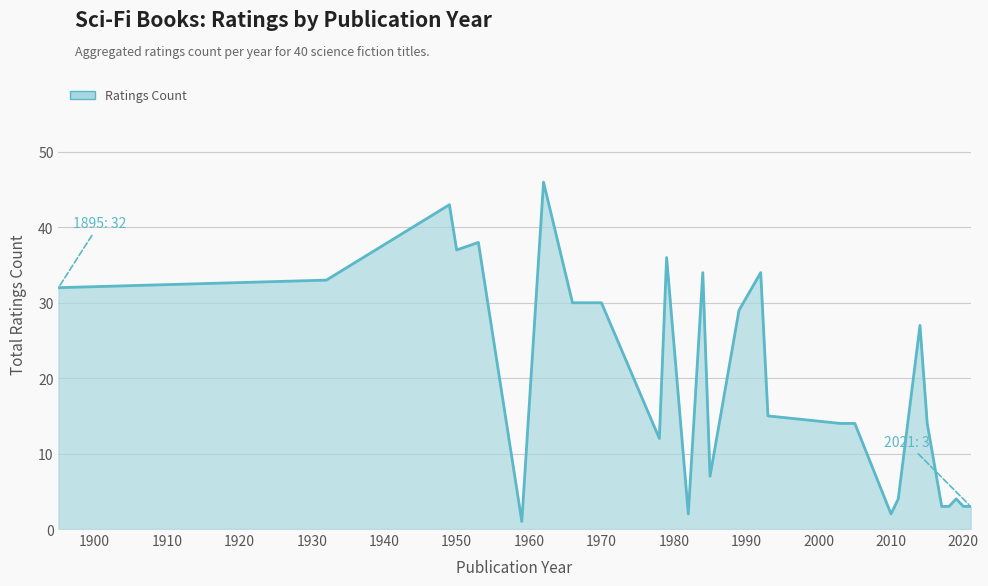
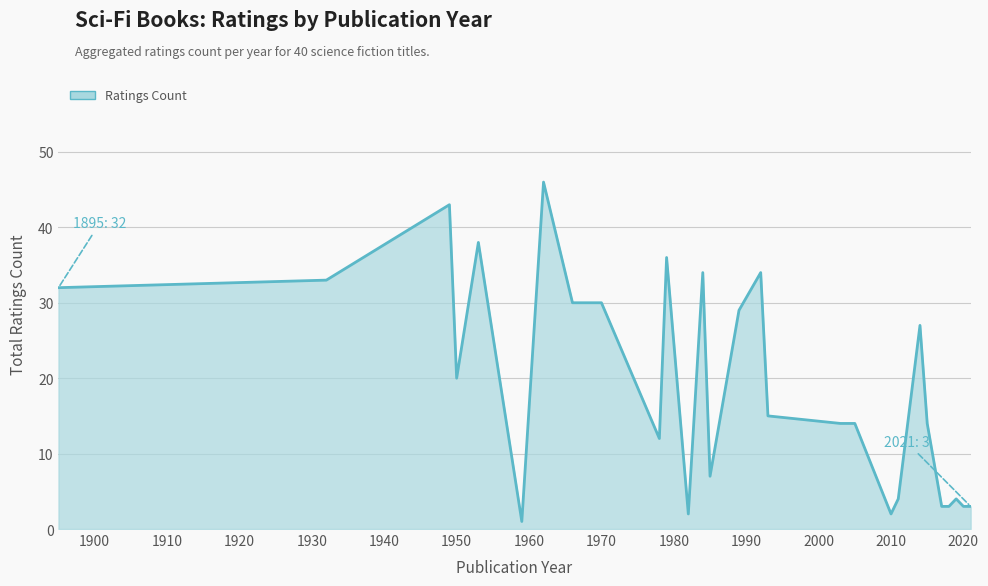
  {
-   "1950": 37,
+   "1950": 20,
    "1970": 30,
    "2010": 2,
    "2020": 3
  }
